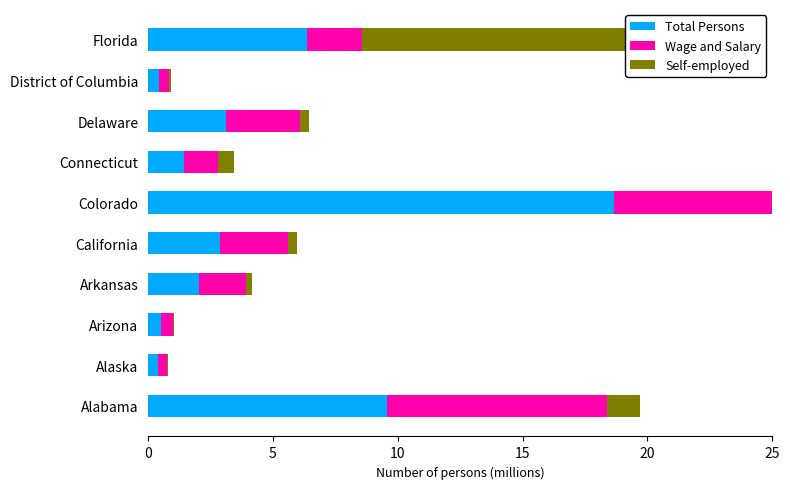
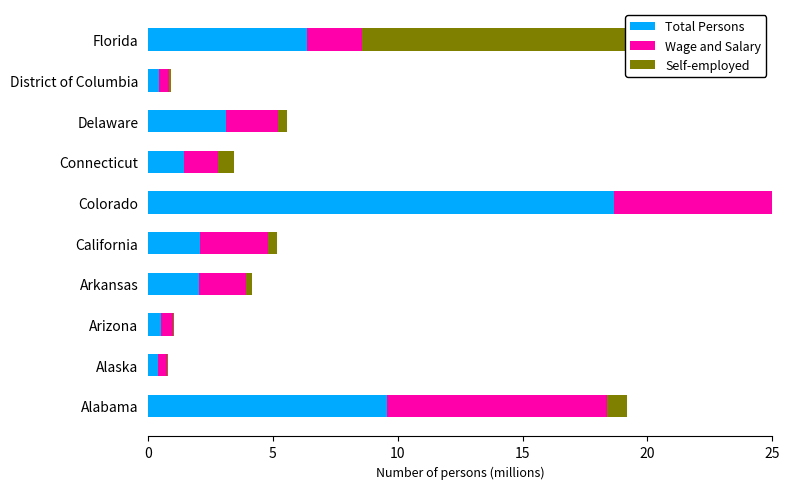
  {
    "Total Persons": {
      "Florida": 6.4,
      "District of Columbia": 0.4,
      "Delaware": 3.1,
      "Connecticut": 1.5,
      "Colorado": 18.7,
-     "California": 2.9,
+     "California": 2.1,
      "Arkansas": 2.0,
      "Arizona": 0.5,
      "Alaska": 0.4,
      "Alabama": 9.6
    },
    "Wage and Salary": {
      "Florida": 2.2,
      "District of Columbia": 0.4,
-     "Delaware": 3.0,
+     "Delaware": 2.1,
      "Connecticut": 1.4,
      "California": 2.7,
      "Arkansas": 1.9,
      "Arizona": 0.5,
      "Alaska": 0.4,
      "Alabama": 8.8
    },
    "Self-employed": {
      "Delaware": 0.3,
      "Connecticut": 0.6,
      "California": 0.4,
      "Arkansas": 0.2,
-     "Alabama": 1.3
+     "Alabama": 0.8
    }
  }
